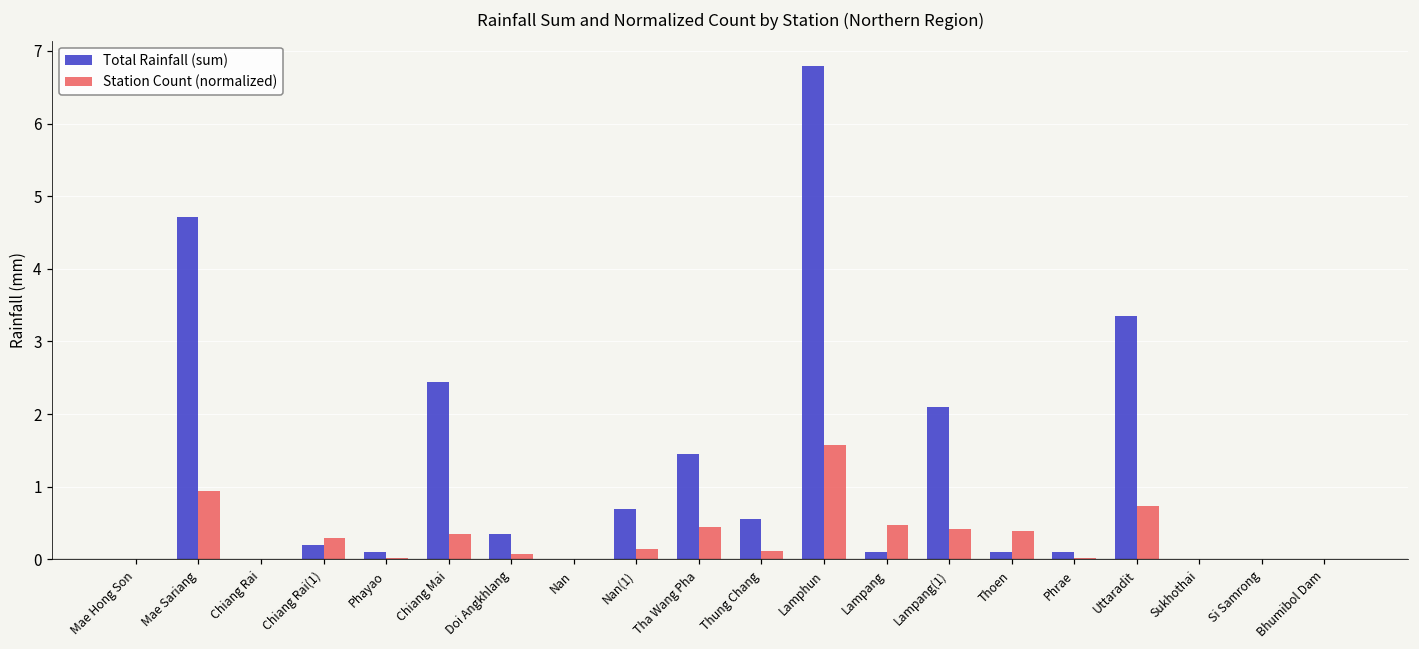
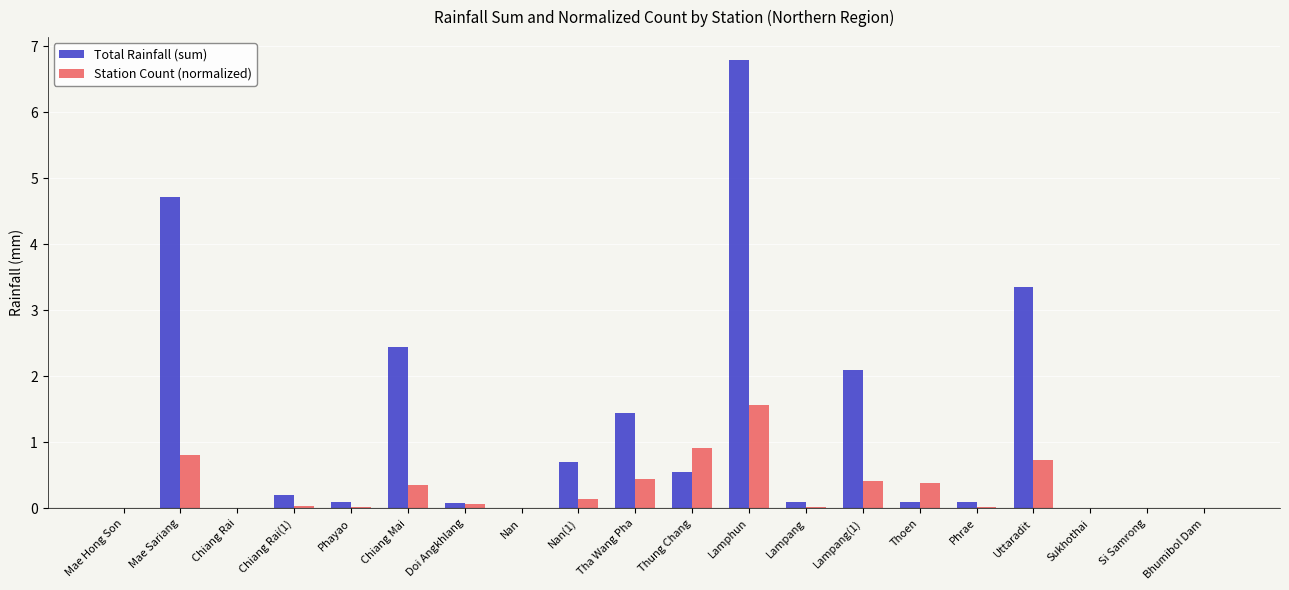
  {
    "Total Rainfall (sum)": {
      "Mae Hong Son": 0.0,
      "Mae Sariang": 4.7,
      "Chiang Rai": 0.0,
      "Chiang Rai(1)": 0.2,
      "Phayao": 0.1,
      "Chiang Mai": 2.4,
-     "Doi Angkhlang": 0.4,
+     "Doi Angkhlang": 0.1,
      "Nan": 0.0,
      "Nan(1)": 0.7,
      "Tha Wang Pha": 1.5,
      "Thung Chang": 0.6,
      "Lamphun": 6.8,
      "Lampang": 0.1,
      "Lampang(1)": 2.1,
      "Thoen": 0.1,
      "Phrae": 0.1,
      "Uttaradit": 3.4,
      "Sukhothai": 0.0,
      "Si Samrong": 0.0,
      "Bhumibol Dam": 0.0
    },
    "Station Count (normalized)": {
      "Mae Hong Son": 0.0,
-     "Mae Sariang": 0.9,
+     "Mae Sariang": 0.8,
      "Chiang Rai": 0.0,
-     "Chiang Rai(1)": 0.3,
+     "Chiang Rai(1)": 0.0,
      "Chiang Mai": 0.4,
      "Doi Angkhlang": 0.1,
      "Nan": 0.0,
      "Nan(1)": 0.1,
      "Tha Wang Pha": 0.4,
-     "Thung Chang": 0.1,
+     "Thung Chang": 0.9,
      "Lamphun": 1.6,
-     "Lampang": 0.5,
+     "Lampang": 0.0,
      "Lampang(1)": 0.4,
      "Thoen": 0.4,
      "Uttaradit": 0.7,
      "Sukhothai": 0.0,
      "Si Samrong": 0.0,
      "Bhumibol Dam": 0.0
    }
  }
